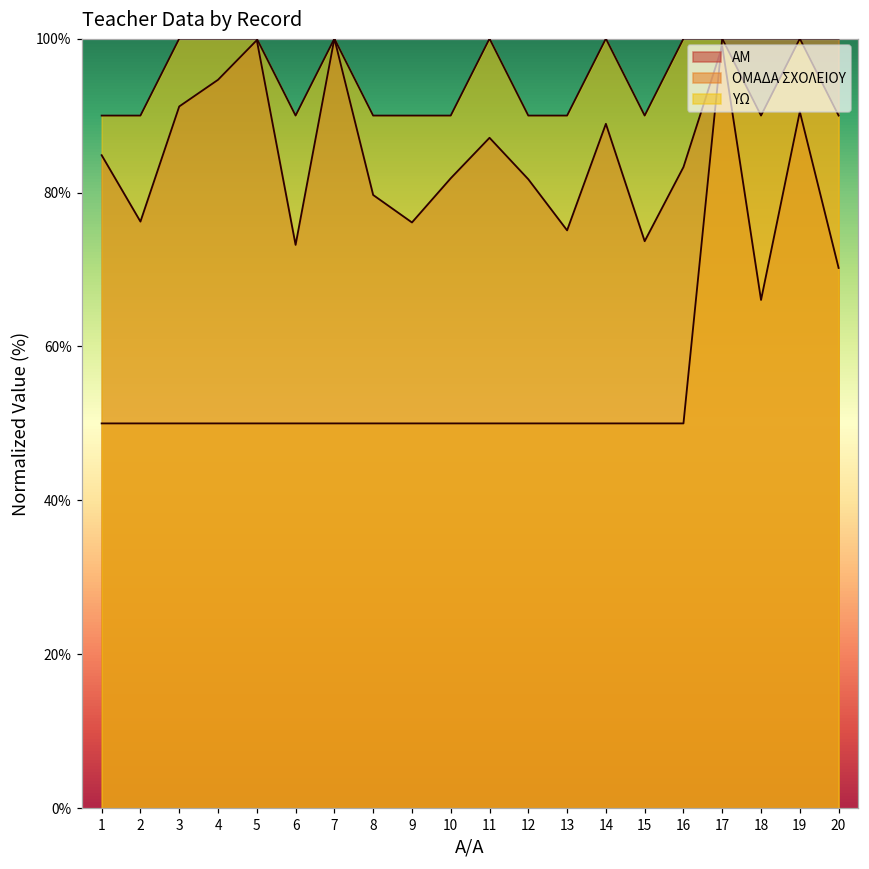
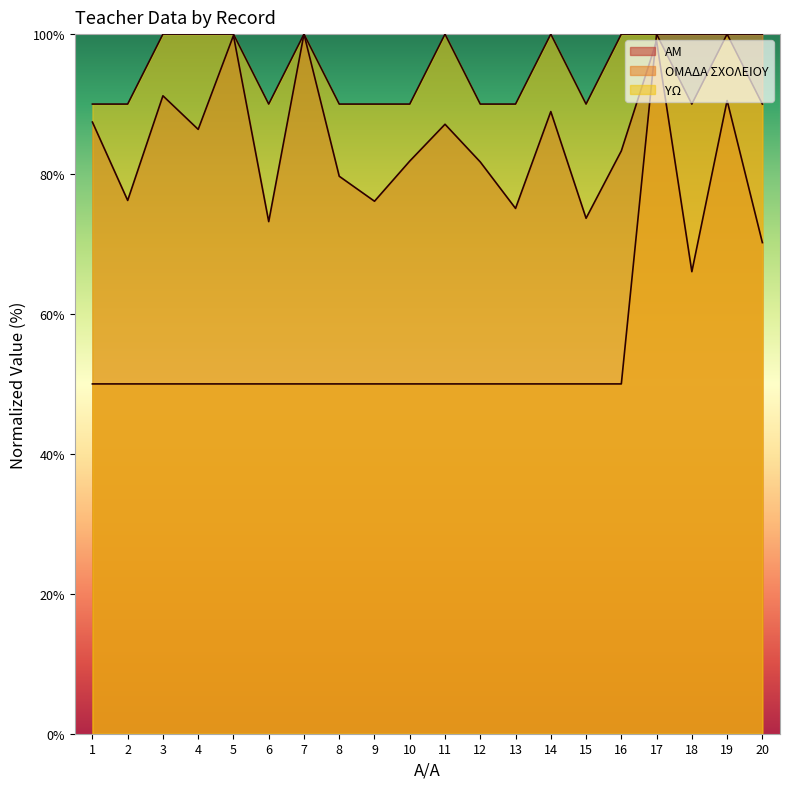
  {
    "AM": {
-     "1": "85%",
+     "1": "87%",
      "2": "76%",
      "3": "91%",
-     "4": "95%",
+     "4": "86%",
      "6": "73%",
      "8": "80%",
      "9": "76%",
      "10": "82%",
      "11": "87%",
      "12": "82%",
      "13": "75%",
      "14": "89%",
      "15": "74%",
      "16": "83%",
      "18": "66%",
      "20": "70%"
    },
    "ΟΜΑΔΑ ΣΧΟΛΕΙΟΥ": {
      "1": "50%",
      "2": "50%",
      "3": "50%",
      "4": "50%",
      "5": "50%",
      "6": "50%",
      "7": "50%",
      "8": "50%",
      "9": "50%",
      "10": "50%",
      "11": "50%",
      "12": "50%",
      "13": "50%",
      "14": "50%",
      "15": "50%",
      "16": "50%",
      "18": "100%",
      "20": "100%"
    },
    "ΥΩ": {
      "1": "90%",
      "2": "90%",
      "3": "100%",
      "4": "100%",
      "6": "90%",
      "8": "90%",
      "9": "90%",
      "10": "90%",
      "11": "100%",
      "12": "90%",
      "13": "90%",
      "14": "100%",
      "15": "90%",
      "16": "100%",
      "18": "90%",
      "20": "90%"
    }
  }
